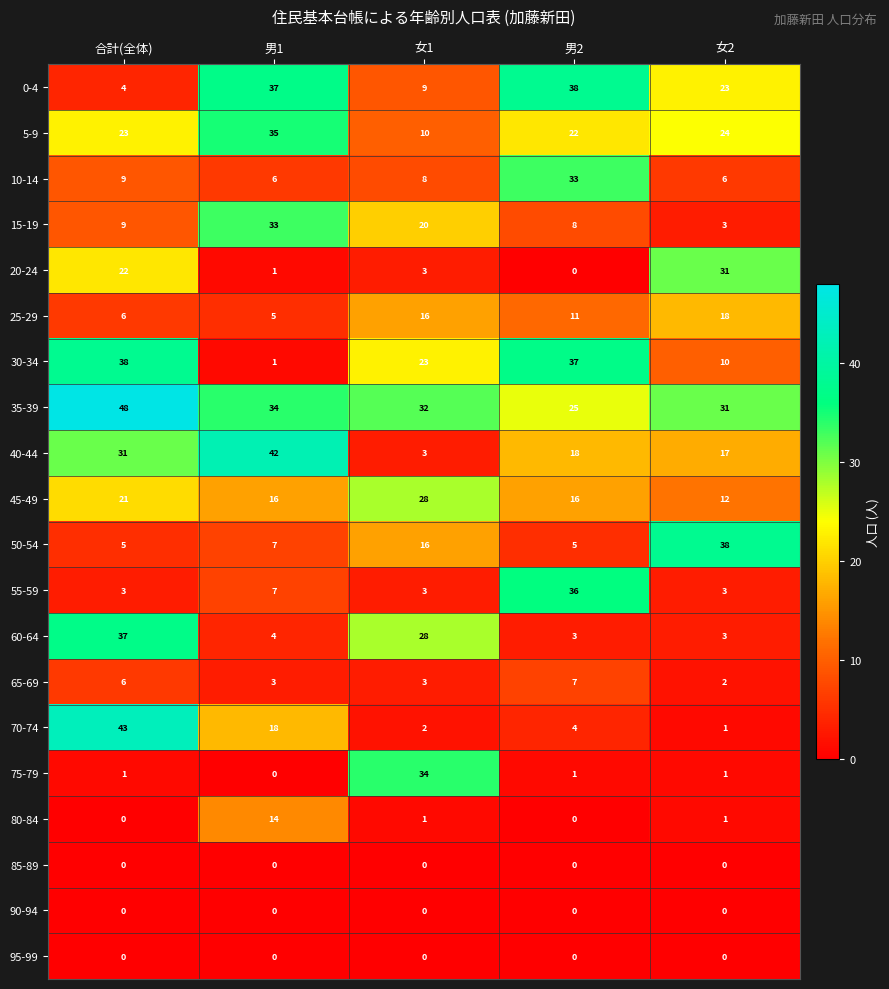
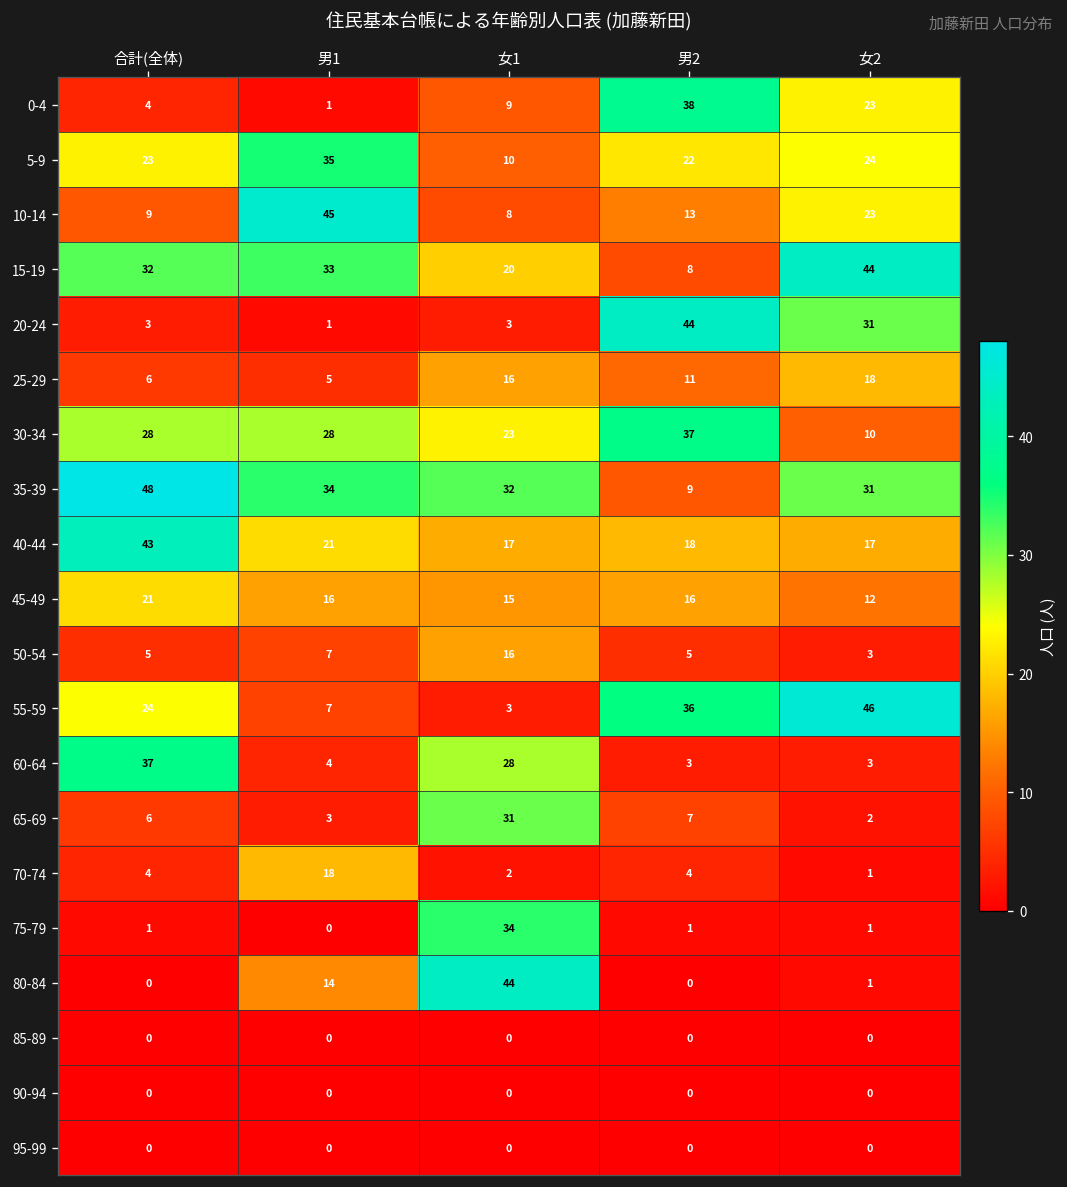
  {
    "0-4": {
      "合計(全体)": 4,
-     "男1": 37,
+     "男1": 1,
      "女1": 9,
      "男2": 38,
      "女2": 23
    },
    "5-9": {
      "合計(全体)": 23,
      "男1": 35,
      "女1": 10,
      "男2": 22,
      "女2": 24
    },
    "10-14": {
      "合計(全体)": 9,
-     "男1": 6,
+     "男1": 45,
      "女1": 8,
-     "男2": 33,
-     "女2": 6
+     "男2": 13,
+     "女2": 23
    },
    "15-19": {
-     "合計(全体)": 9,
+     "合計(全体)": 32,
      "男1": 33,
      "女1": 20,
      "男2": 8,
-     "女2": 3
+     "女2": 44
    },
    "20-24": {
-     "合計(全体)": 22,
+     "合計(全体)": 3,
      "男1": 1,
      "女1": 3,
-     "男2": 0,
+     "男2": 44,
      "女2": 31
    },
    "25-29": {
      "合計(全体)": 6,
      "男1": 5,
      "女1": 16,
      "男2": 11,
      "女2": 18
    },
    "30-34": {
-     "合計(全体)": 38,
-     "男1": 1,
+     "合計(全体)": 28,
+     "男1": 28,
      "女1": 23,
      "男2": 37,
      "女2": 10
    },
    "35-39": {
      "合計(全体)": 48,
      "男1": 34,
      "女1": 32,
-     "男2": 25,
+     "男2": 9,
      "女2": 31
    },
    "40-44": {
-     "合計(全体)": 31,
-     "男1": 42,
-     "女1": 3,
+     "合計(全体)": 43,
+     "男1": 21,
+     "女1": 17,
      "男2": 18,
      "女2": 17
    },
    "45-49": {
      "合計(全体)": 21,
      "男1": 16,
-     "女1": 28,
+     "女1": 15,
      "男2": 16,
      "女2": 12
    },
    "50-54": {
      "合計(全体)": 5,
      "男1": 7,
      "女1": 16,
      "男2": 5,
-     "女2": 38
+     "女2": 3
    },
    "55-59": {
-     "合計(全体)": 3,
+     "合計(全体)": 24,
      "男1": 7,
      "女1": 3,
      "男2": 36,
-     "女2": 3
+     "女2": 46
    },
    "60-64": {
      "合計(全体)": 37,
      "男1": 4,
      "女1": 28,
      "男2": 3,
      "女2": 3
    },
    "65-69": {
      "合計(全体)": 6,
      "男1": 3,
-     "女1": 3,
+     "女1": 31,
      "男2": 7,
      "女2": 2
    },
    "70-74": {
-     "合計(全体)": 43,
+     "合計(全体)": 4,
      "男1": 18,
      "女1": 2,
      "男2": 4,
      "女2": 1
    },
    "75-79": {
      "合計(全体)": 1,
      "男1": 0,
      "女1": 34,
      "男2": 1,
      "女2": 1
    },
    "80-84": {
      "合計(全体)": 0,
      "男1": 14,
-     "女1": 1,
+     "女1": 44,
      "男2": 0,
      "女2": 1
    },
    "85-89": {
      "合計(全体)": 0,
      "男1": 0,
      "女1": 0,
      "男2": 0,
      "女2": 0
    },
    "90-94": {
      "合計(全体)": 0,
      "男1": 0,
      "女1": 0,
      "男2": 0,
      "女2": 0
    },
    "95-99": {
      "合計(全体)": 0,
      "男1": 0,
      "女1": 0,
      "男2": 0,
      "女2": 0
    }
  }
